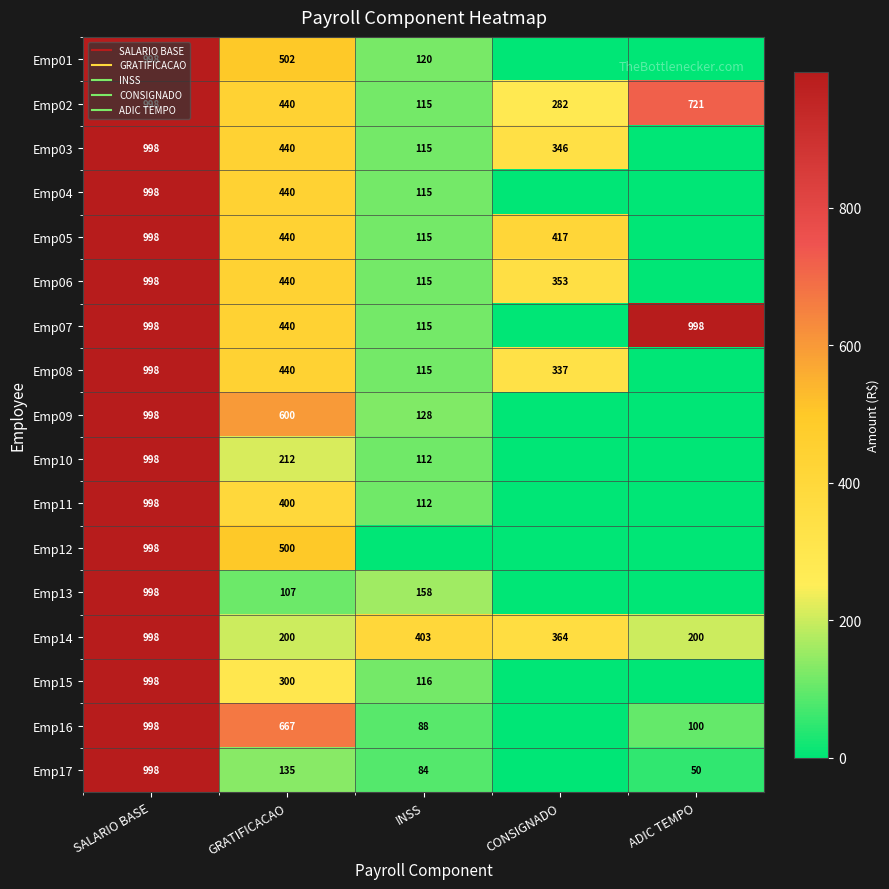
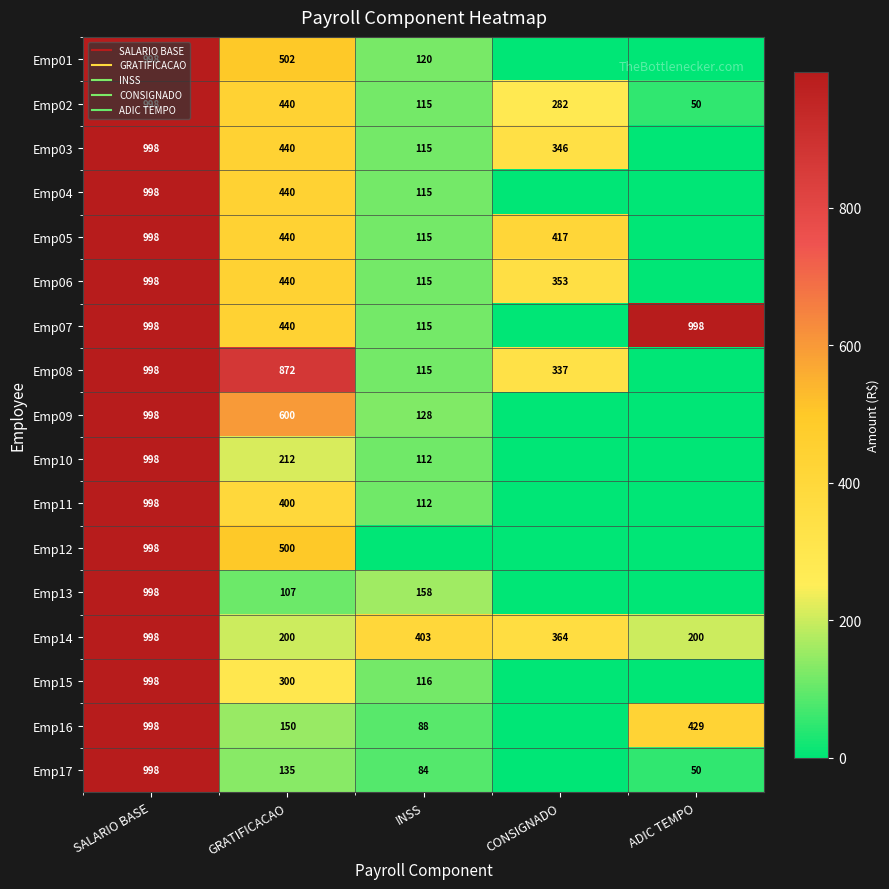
  {
    "Emp01": {
      "GRATIFICACAO": 502,
      "INSS": 120
    },
    "Emp02": {
      "GRATIFICACAO": 440,
      "INSS": 115,
      "CONSIGNADO": 282,
-     "ADIC TEMPO": 721
+     "ADIC TEMPO": 50
    },
    "Emp03": {
      "SALARIO BASE": 998,
      "GRATIFICACAO": 440,
      "INSS": 115,
      "CONSIGNADO": 346
    },
    "Emp04": {
      "SALARIO BASE": 998,
      "GRATIFICACAO": 440,
      "INSS": 115
    },
    "Emp05": {
      "SALARIO BASE": 998,
      "GRATIFICACAO": 440,
      "INSS": 115,
      "CONSIGNADO": 417
    },
    "Emp06": {
      "SALARIO BASE": 998,
      "GRATIFICACAO": 440,
      "INSS": 115,
      "CONSIGNADO": 353
    },
    "Emp07": {
      "SALARIO BASE": 998,
      "GRATIFICACAO": 440,
      "INSS": 115,
      "ADIC TEMPO": 998
    },
    "Emp08": {
      "SALARIO BASE": 998,
-     "GRATIFICACAO": 440,
+     "GRATIFICACAO": 872,
      "INSS": 115,
      "CONSIGNADO": 337
    },
    "Emp09": {
      "SALARIO BASE": 998,
      "GRATIFICACAO": 600,
      "INSS": 128
    },
    "Emp10": {
      "SALARIO BASE": 998,
      "GRATIFICACAO": 212,
      "INSS": 112
    },
    "Emp11": {
      "SALARIO BASE": 998,
      "GRATIFICACAO": 400,
      "INSS": 112
    },
    "Emp12": {
      "SALARIO BASE": 998,
      "GRATIFICACAO": 500
    },
    "Emp13": {
      "SALARIO BASE": 998,
      "GRATIFICACAO": 107,
      "INSS": 158
    },
    "Emp14": {
      "SALARIO BASE": 998,
      "GRATIFICACAO": 200,
      "INSS": 403,
      "CONSIGNADO": 364,
      "ADIC TEMPO": 200
    },
    "Emp15": {
      "SALARIO BASE": 998,
      "GRATIFICACAO": 300,
      "INSS": 116
    },
    "Emp16": {
      "SALARIO BASE": 998,
-     "GRATIFICACAO": 667,
+     "GRATIFICACAO": 150,
      "INSS": 88,
-     "ADIC TEMPO": 100
+     "ADIC TEMPO": 429
    },
    "Emp17": {
      "SALARIO BASE": 998,
      "GRATIFICACAO": 135,
      "INSS": 84,
      "ADIC TEMPO": 50
    }
  }
